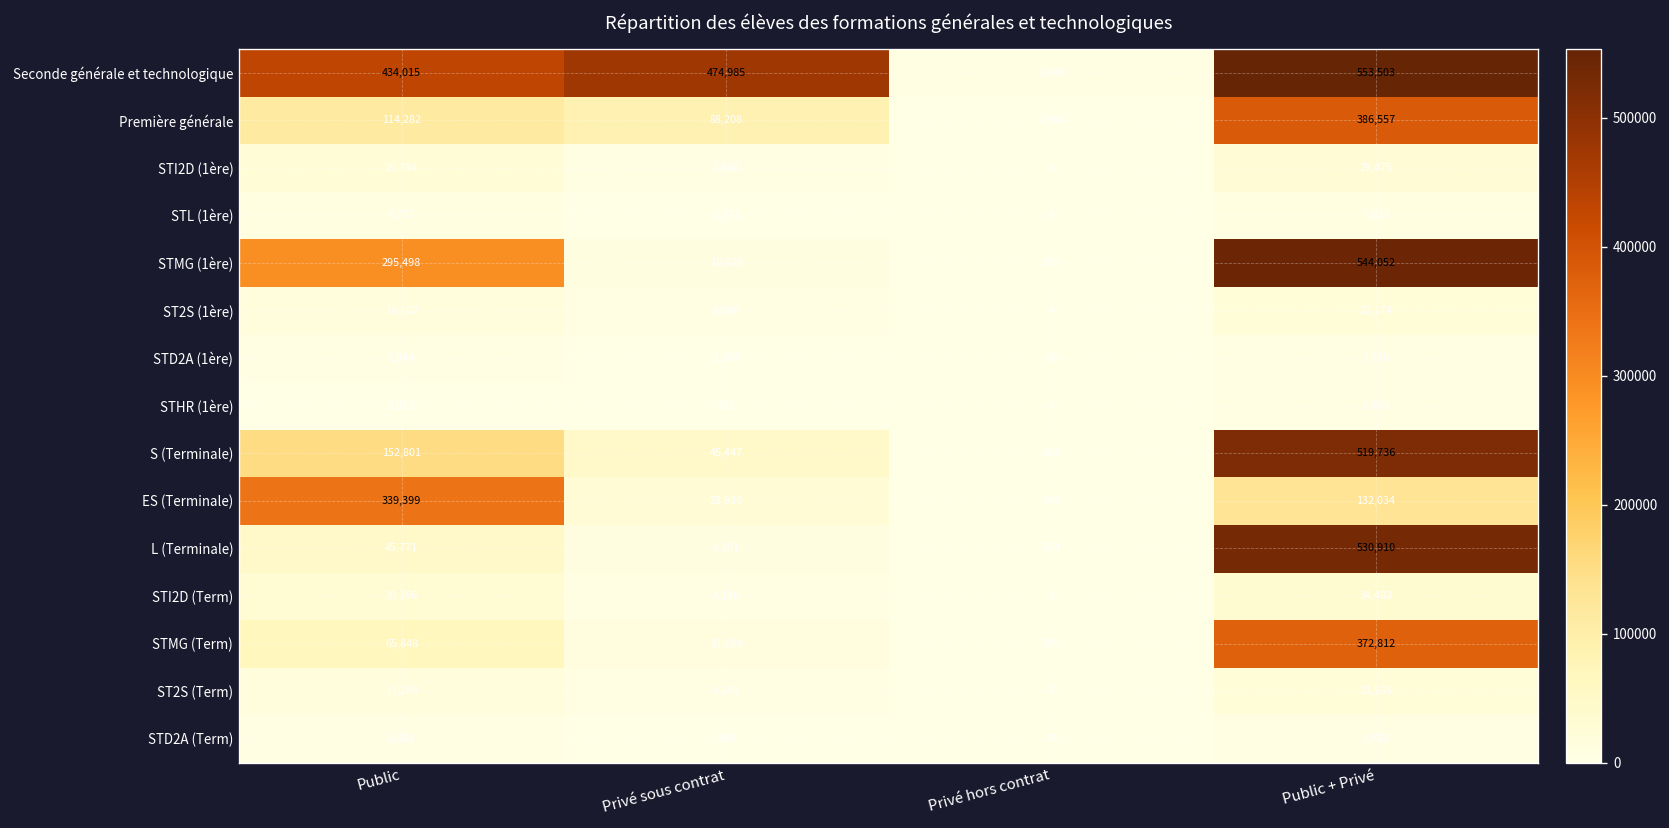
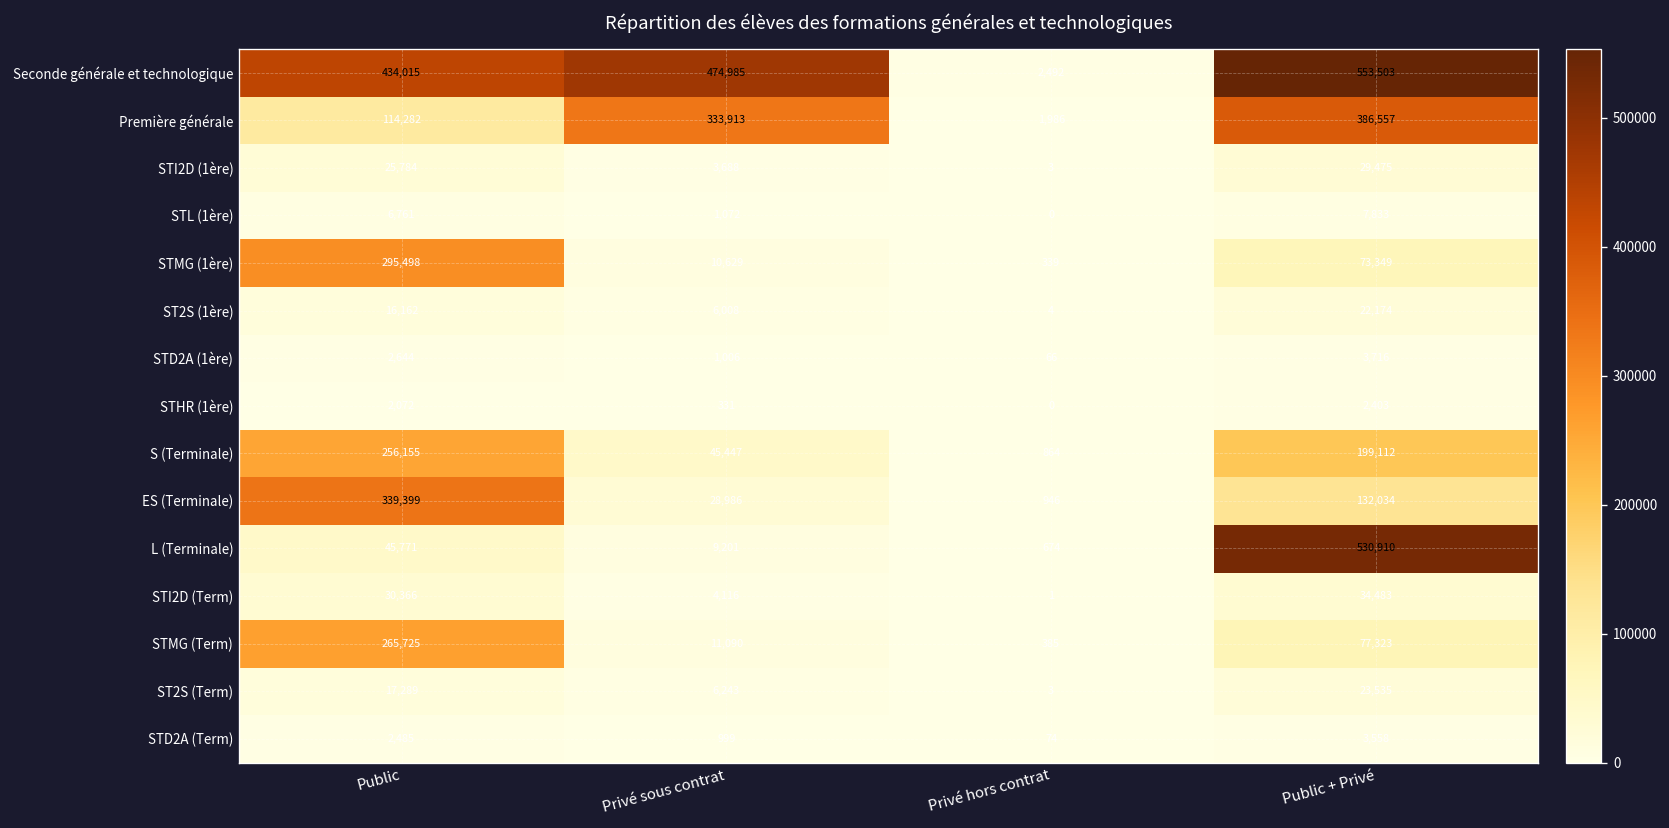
  {
    "Seconde générale et technologique": {
      "Public": "434,015",
      "Privé sous contrat": "474,985",
      "Public + Privé": "553,503"
    },
    "Première générale": {
      "Public": "114,282",
-     "Privé sous contrat": "88,208",
+     "Privé sous contrat": "333,913",
      "Public + Privé": "386,557"
    },
    "STMG (1ère)": {
      "Public": "295,498",
-     "Public + Privé": "544,052"
+     "Public + Privé": "73,349"
    },
    "S (Terminale)": {
-     "Public": "152,801",
+     "Public": "256,155",
      "Privé sous contrat": "45,447",
-     "Public + Privé": "519,736"
+     "Public + Privé": "199,112"
    },
    "ES (Terminale)": {
      "Public": "339,399",
      "Public + Privé": "132,034"
    },
    "L (Terminale)": {
      "Public": "45,771",
      "Public + Privé": "530,910"
    },
    "STMG (Term)": {
-     "Public": "65,848",
-     "Public + Privé": "372,812"
+     "Public": "265,725",
+     "Public + Privé": "77,323"
    }
  }
